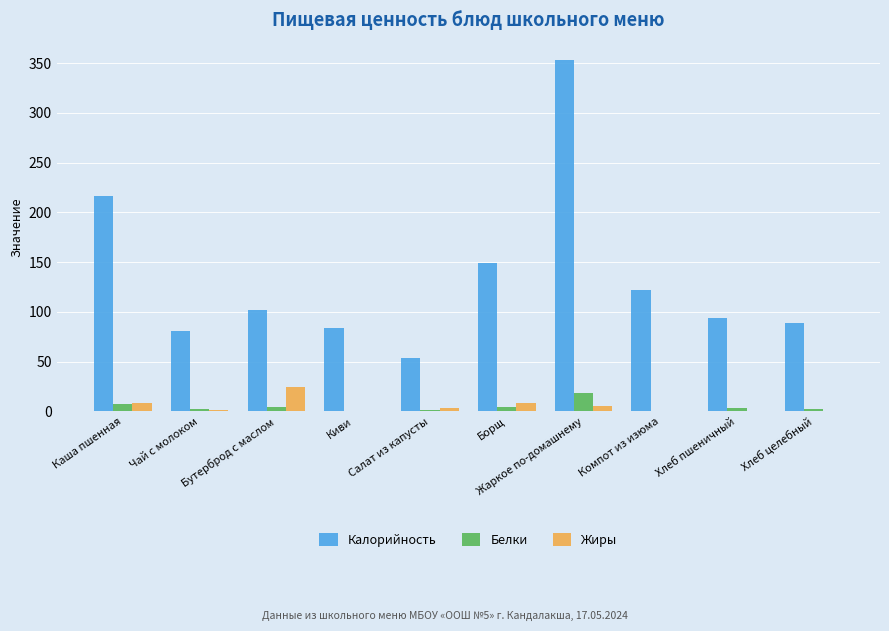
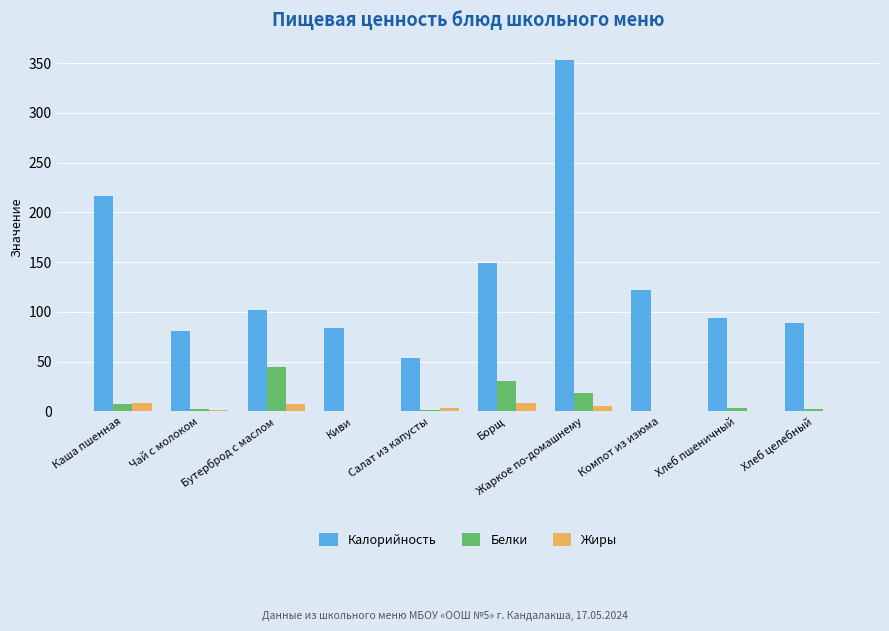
  {
    "Калорийность": {
      "Каша пшенная": 220,
      "Чай с молоком": 80,
      "Бутерброд с маслом": 100,
      "Киви": 80,
      "Салат из капусты": 50,
      "Борщ": 150,
      "Жаркое по-домашнему": 350,
      "Компот из изюма": 120,
      "Хлеб пшеничный": 90,
      "Хлеб целебный": 90
    },
    "Белки": {
      "Каша пшенная": 10,
      "Чай с молоком": 0,
-     "Бутерброд с маслом": 0,
-     "Борщ": 0,
+     "Бутерброд с маслом": 40,
+     "Борщ": 30,
      "Жаркое по-домашнему": 20,
      "Хлеб пшеничный": 0,
      "Хлеб целебный": 0
    },
    "Жиры": {
      "Каша пшенная": 10,
-     "Бутерброд с маслом": 20,
+     "Бутерброд с маслом": 10,
      "Салат из капусты": 0,
      "Борщ": 10,
      "Жаркое по-домашнему": 10
    }
  }
